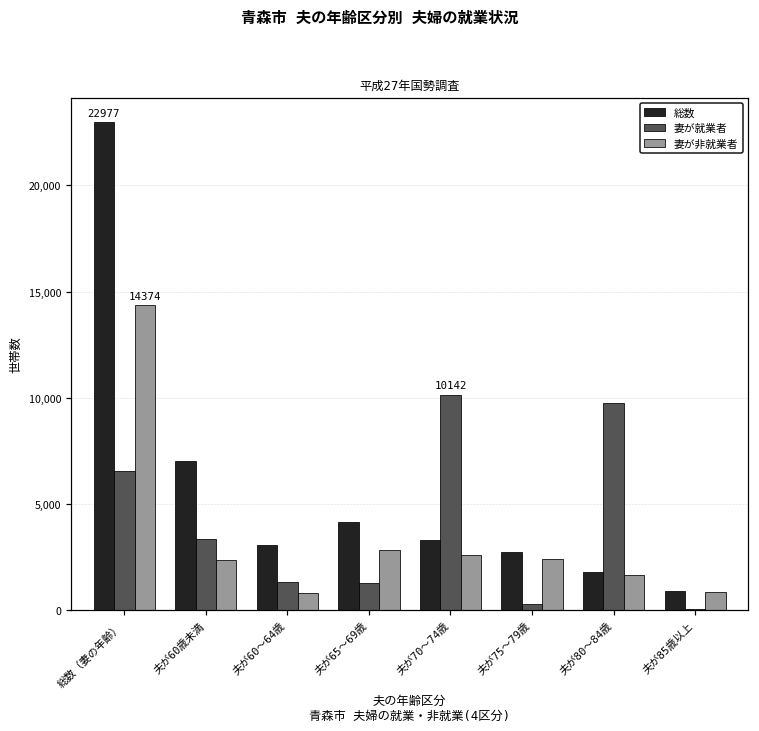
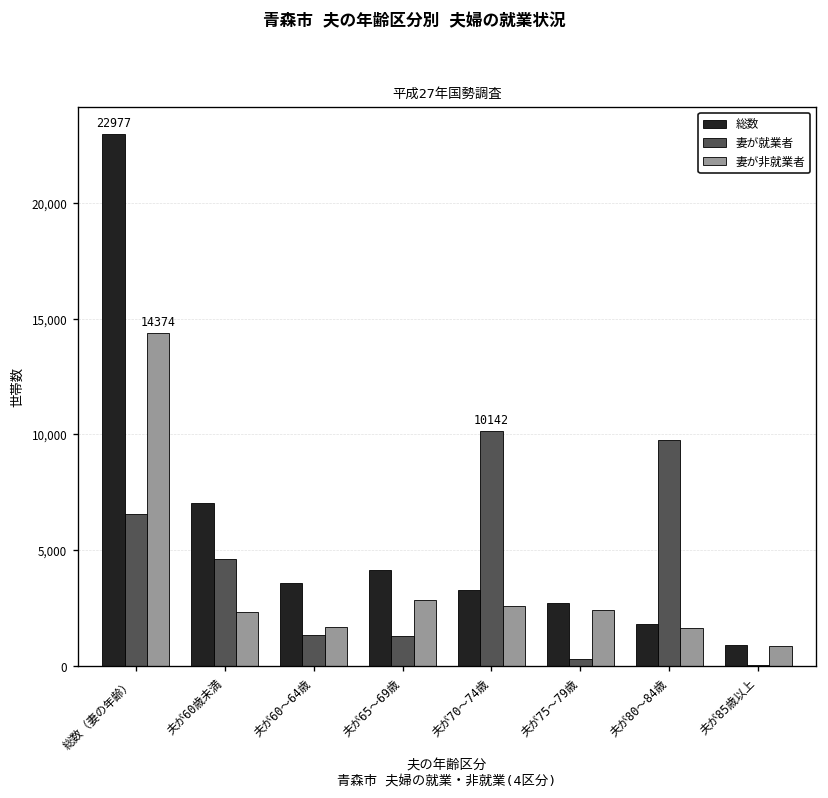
  {
    "総数": {
      "夫が60歳未満": "7,000",
-     "夫が60～64歳": "3,000",
+     "夫が60～64歳": "3,600",
      "夫が65～69歳": "4,200",
      "夫が70～74歳": "3,300",
      "夫が75～79歳": "2,700",
      "夫が80～84歳": "1,800",
      "夫が85歳以上": "900"
    },
    "妻が就業者": {
      "総数（妻の年齢）": "6,600",
-     "夫が60歳未満": "3,300",
+     "夫が60歳未満": "4,600",
      "夫が60～64歳": "1,300",
      "夫が65～69歳": "1,300",
      "夫が75～79歳": "300",
      "夫が80～84歳": "9,700"
    },
    "妻が非就業者": {
      "夫が60歳未満": "2,400",
-     "夫が60～64歳": "800",
+     "夫が60～64歳": "1,700",
      "夫が65～69歳": "2,800",
      "夫が70～74歳": "2,600",
      "夫が75～79歳": "2,400",
      "夫が80～84歳": "1,600",
      "夫が85歳以上": "900"
    }
  }
